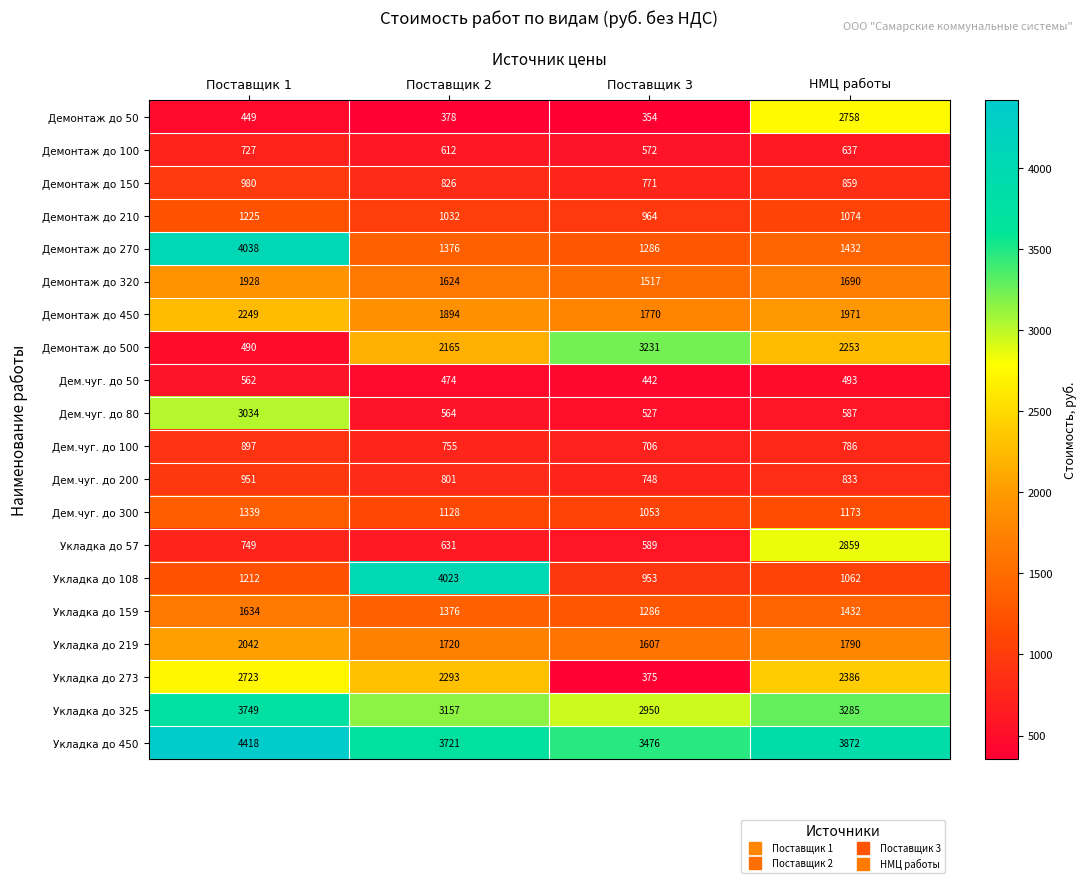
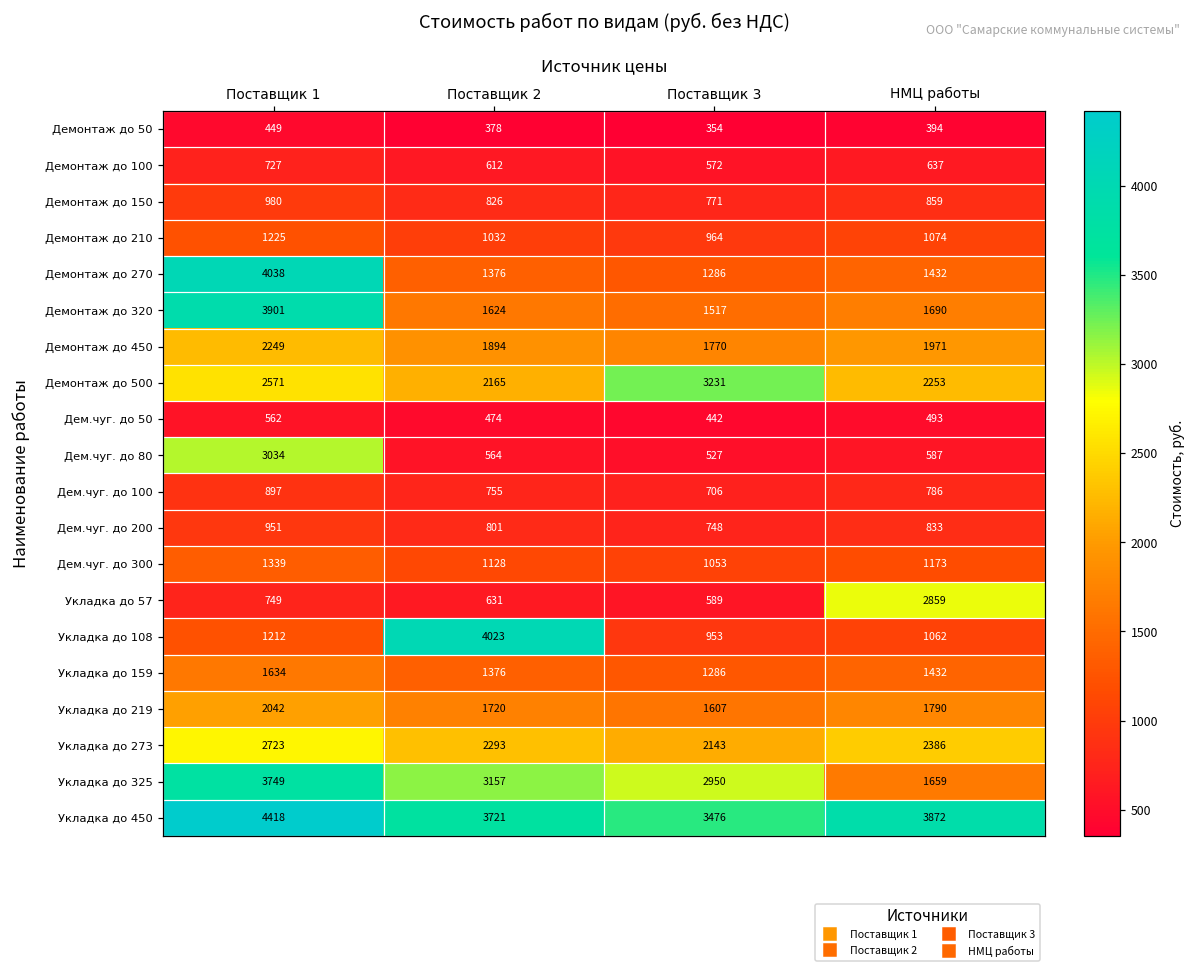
  {
    "Демонтаж до 50": {
      "Поставщик 1": 449,
      "Поставщик 2": 378,
      "Поставщик 3": 354,
-     "НМЦ работы": 2758
+     "НМЦ работы": 394
    },
    "Демонтаж до 100": {
      "Поставщик 1": 727,
      "Поставщик 2": 612,
      "Поставщик 3": 572,
      "НМЦ работы": 637
    },
    "Демонтаж до 150": {
      "Поставщик 1": 980,
      "Поставщик 2": 826,
      "Поставщик 3": 771,
      "НМЦ работы": 859
    },
    "Демонтаж до 210": {
      "Поставщик 1": 1225,
      "Поставщик 2": 1032,
      "Поставщик 3": 964,
      "НМЦ работы": 1074
    },
    "Демонтаж до 270": {
      "Поставщик 1": 4038,
      "Поставщик 2": 1376,
      "Поставщик 3": 1286,
      "НМЦ работы": 1432
    },
    "Демонтаж до 320": {
-     "Поставщик 1": 1928,
+     "Поставщик 1": 3901,
      "Поставщик 2": 1624,
      "Поставщик 3": 1517,
      "НМЦ работы": 1690
    },
    "Демонтаж до 450": {
      "Поставщик 1": 2249,
      "Поставщик 2": 1894,
      "Поставщик 3": 1770,
      "НМЦ работы": 1971
    },
    "Демонтаж до 500": {
-     "Поставщик 1": 490,
+     "Поставщик 1": 2571,
      "Поставщик 2": 2165,
      "Поставщик 3": 3231,
      "НМЦ работы": 2253
    },
    "Дем.чуг. до 50": {
      "Поставщик 1": 562,
      "Поставщик 2": 474,
      "Поставщик 3": 442,
      "НМЦ работы": 493
    },
    "Дем.чуг. до 80": {
      "Поставщик 1": 3034,
      "Поставщик 2": 564,
      "Поставщик 3": 527,
      "НМЦ работы": 587
    },
    "Дем.чуг. до 100": {
      "Поставщик 1": 897,
      "Поставщик 2": 755,
      "Поставщик 3": 706,
      "НМЦ работы": 786
    },
    "Дем.чуг. до 200": {
      "Поставщик 1": 951,
      "Поставщик 2": 801,
      "Поставщик 3": 748,
      "НМЦ работы": 833
    },
    "Дем.чуг. до 300": {
      "Поставщик 1": 1339,
      "Поставщик 2": 1128,
      "Поставщик 3": 1053,
      "НМЦ работы": 1173
    },
    "Укладка до 57": {
      "Поставщик 1": 749,
      "Поставщик 2": 631,
      "Поставщик 3": 589,
      "НМЦ работы": 2859
    },
    "Укладка до 108": {
      "Поставщик 1": 1212,
      "Поставщик 2": 4023,
      "Поставщик 3": 953,
      "НМЦ работы": 1062
    },
    "Укладка до 159": {
      "Поставщик 1": 1634,
      "Поставщик 2": 1376,
      "Поставщик 3": 1286,
      "НМЦ работы": 1432
    },
    "Укладка до 219": {
      "Поставщик 1": 2042,
      "Поставщик 2": 1720,
      "Поставщик 3": 1607,
      "НМЦ работы": 1790
    },
    "Укладка до 273": {
      "Поставщик 1": 2723,
      "Поставщик 2": 2293,
-     "Поставщик 3": 375,
+     "Поставщик 3": 2143,
      "НМЦ работы": 2386
    },
    "Укладка до 325": {
      "Поставщик 1": 3749,
      "Поставщик 2": 3157,
      "Поставщик 3": 2950,
-     "НМЦ работы": 3285
+     "НМЦ работы": 1659
    },
    "Укладка до 450": {
      "Поставщик 1": 4418,
      "Поставщик 2": 3721,
      "Поставщик 3": 3476,
      "НМЦ работы": 3872
    }
  }
